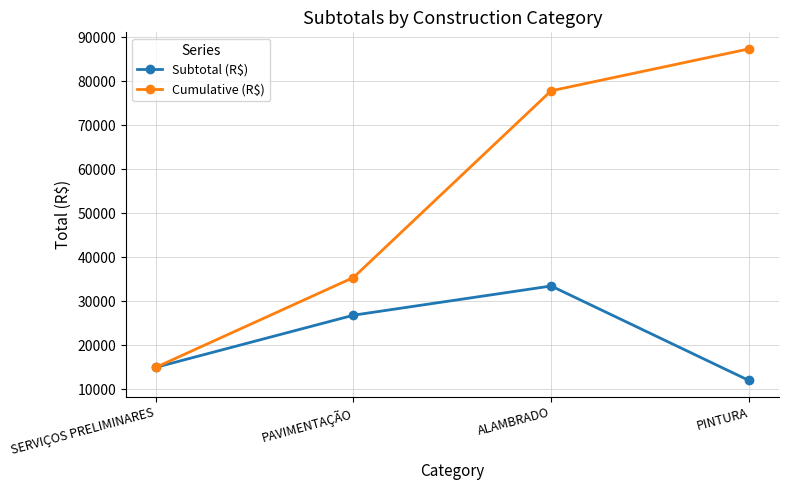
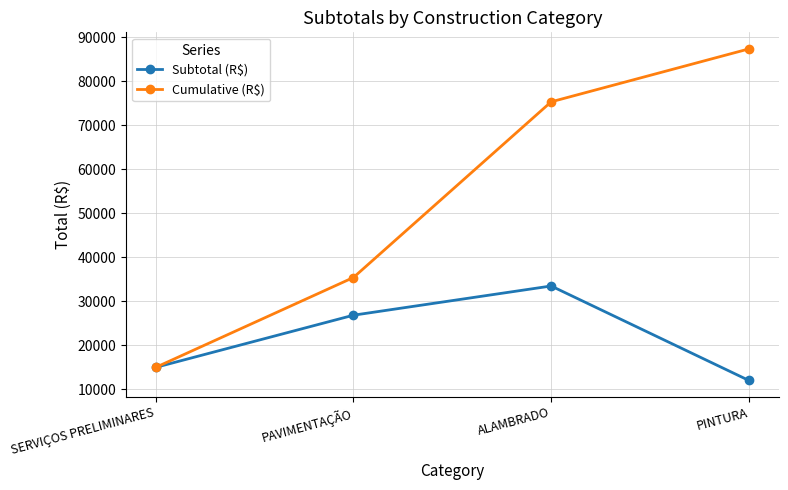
  {
    "Subtotal (R$)": {
      "PAVIMENTAÇÃO": 27000,
      "ALAMBRADO": 33000,
      "PINTURA": 12000
    },
    "Cumulative (R$)": {
      "PAVIMENTAÇÃO": 35000,
-     "ALAMBRADO": 78000,
+     "ALAMBRADO": 75000,
      "PINTURA": 87000
    }
  }
